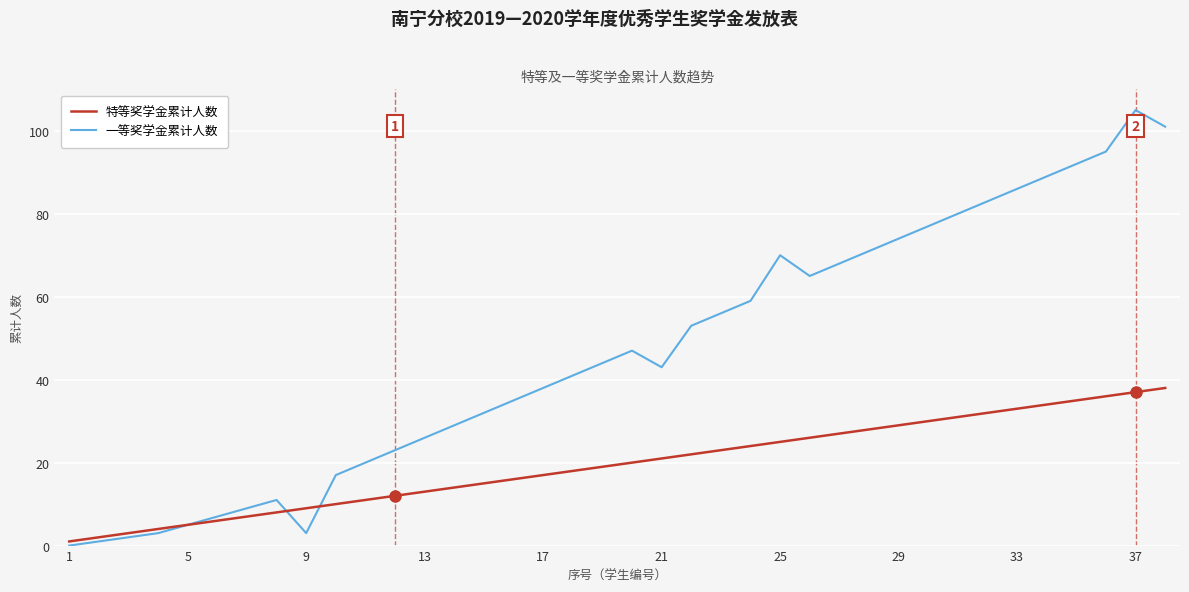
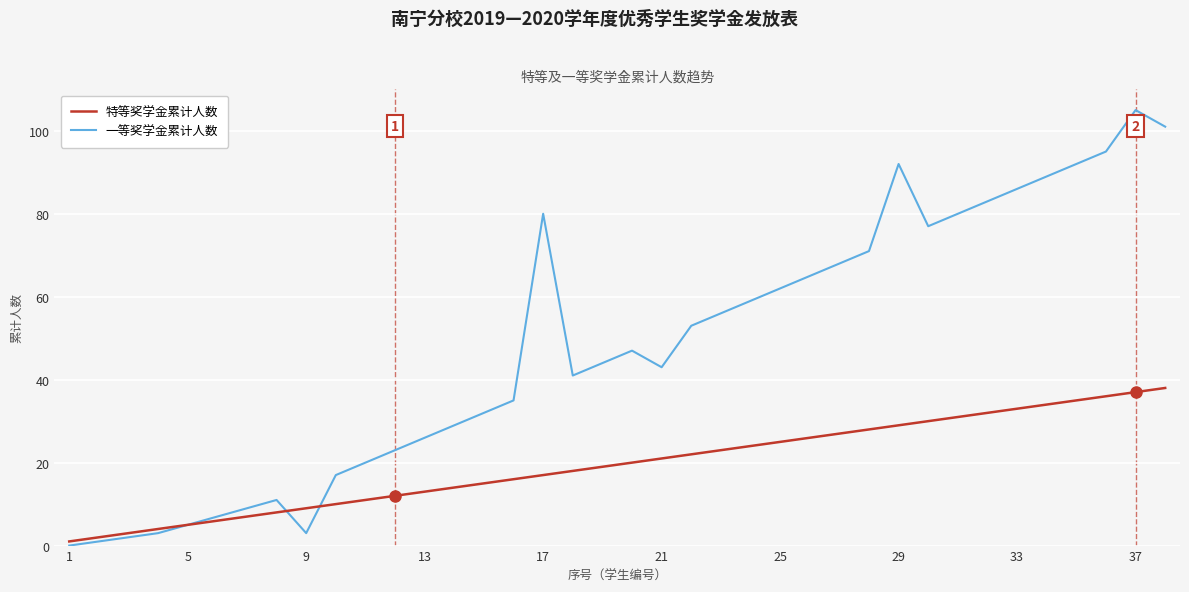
  {
    "一等奖学金累计人数": {
      "1": 0,
      "9": 3,
      "13": 26,
-     "17": 38,
+     "17": 80,
      "21": 43,
-     "25": 70,
-     "29": 74,
+     "25": 62,
+     "29": 92,
      "33": 86
    }
  }
